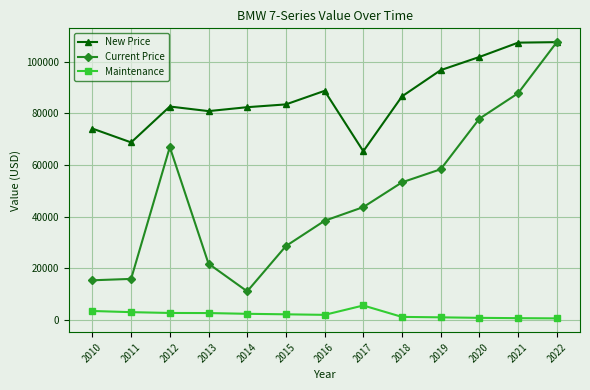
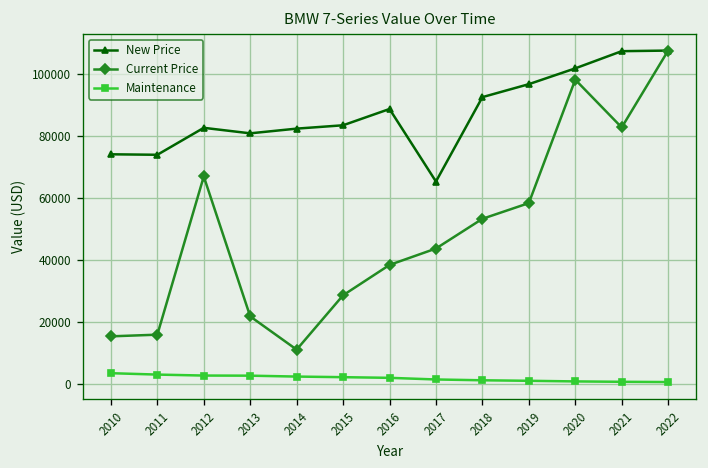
  {
    "New Price": {
      "2010": 74000,
-     "2011": 69000,
+     "2011": 74000,
      "2012": 83000,
      "2013": 81000,
      "2014": 82000,
      "2015": 84000,
      "2016": 89000,
      "2017": 65000,
-     "2018": 87000,
+     "2018": 93000,
      "2019": 97000,
      "2020": 102000,
      "2021": 107000
    },
    "Current Price": {
      "2010": 15000,
      "2011": 16000,
      "2012": 67000,
      "2013": 22000,
      "2014": 11000,
      "2015": 29000,
      "2016": 38000,
      "2017": 44000,
      "2018": 53000,
      "2019": 58000,
-     "2020": 78000,
-     "2021": 88000
+     "2020": 98000,
+     "2021": 83000
    },
    "Maintenance": {
      "2010": 3000,
      "2011": 3000,
      "2012": 3000,
      "2013": 3000,
      "2014": 2000,
      "2015": 2000,
      "2016": 2000,
-     "2017": 6000,
+     "2017": 1000,
      "2018": 1000,
      "2019": 1000,
      "2020": 1000,
      "2021": 1000,
      "2022": 1000
    }
  }
